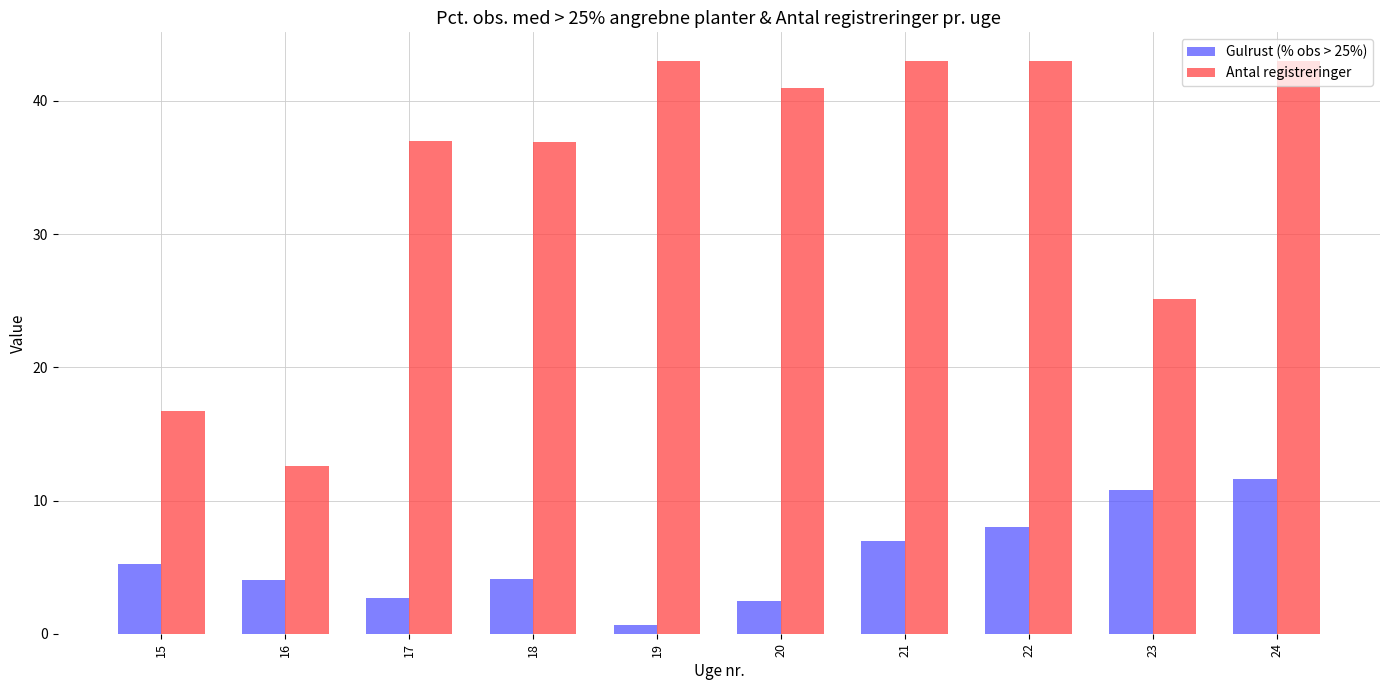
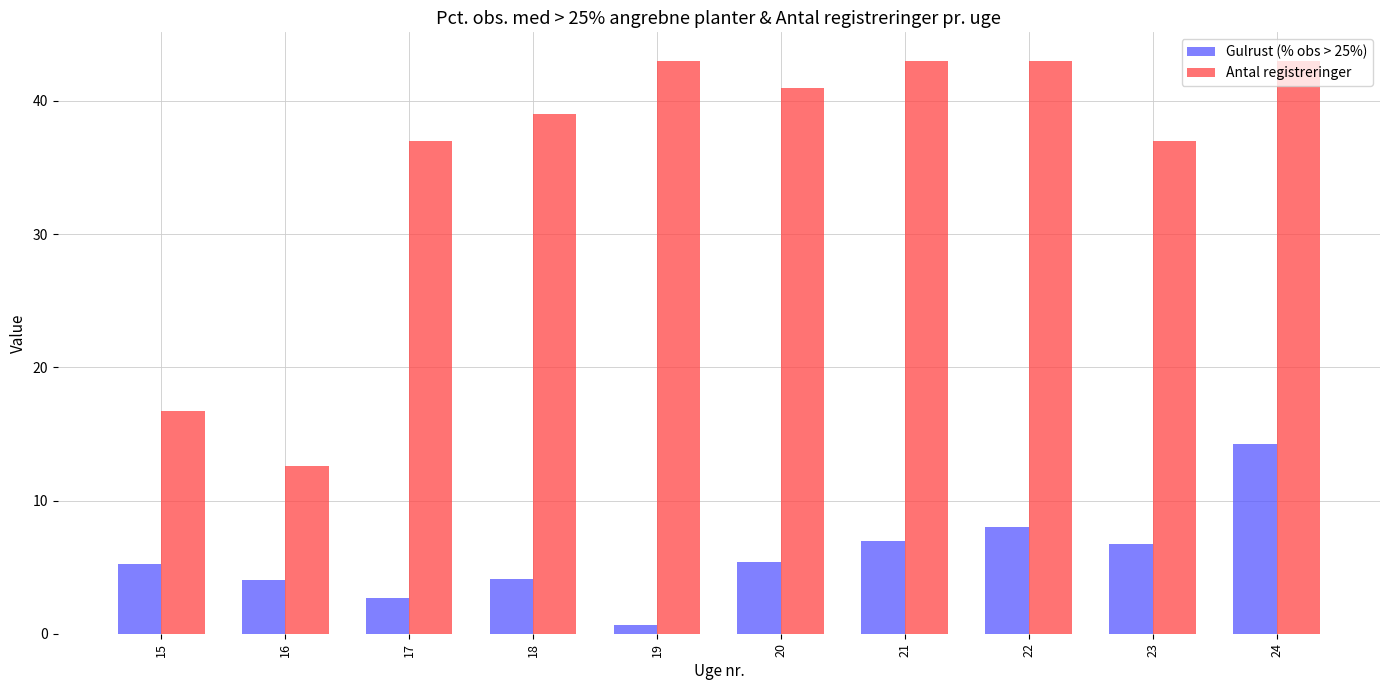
  {
    "Gulrust (% obs > 25%)": {
      "15": 5.3,
      "16": 4.0,
      "17": 2.7,
      "18": 4.1,
      "19": 0.6,
-     "20": 2.4,
+     "20": 5.3,
      "21": 7.0,
      "22": 8.0,
-     "23": 10.8,
-     "24": 11.6
+     "23": 6.7,
+     "24": 14.2
    },
    "Antal registreringer": {
      "15": 16.7,
      "16": 12.6,
      "17": 37.0,
-     "18": 36.9,
+     "18": 39.0,
      "19": 43.0,
      "20": 41.0,
      "21": 43.0,
      "22": 43.0,
-     "23": 25.1
+     "23": 37.0
    }
  }
